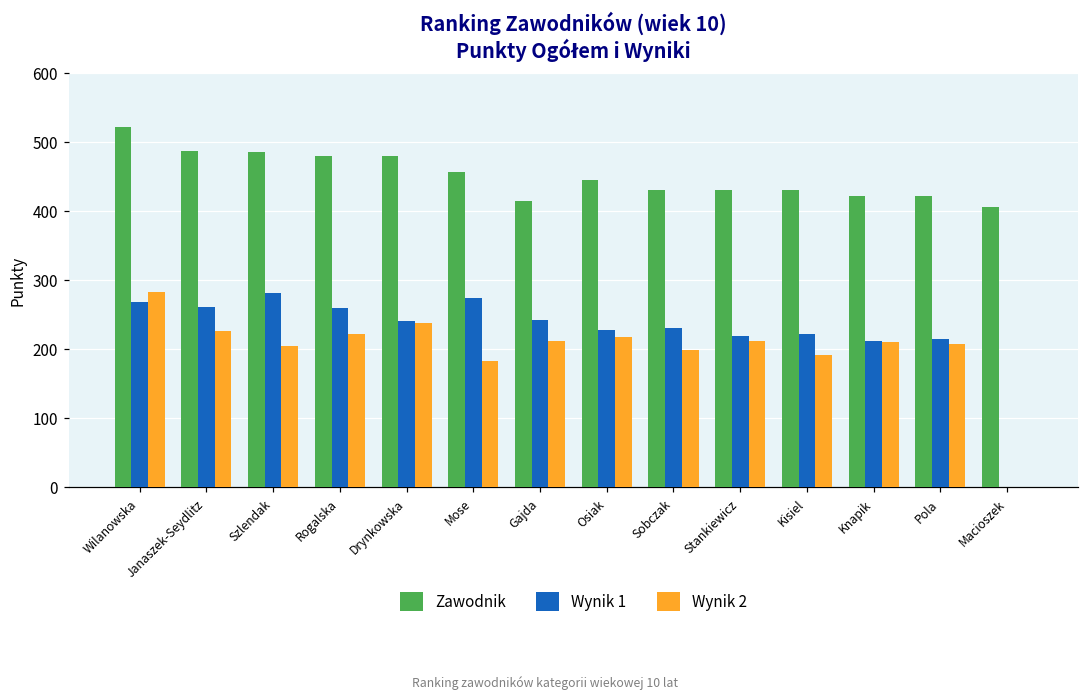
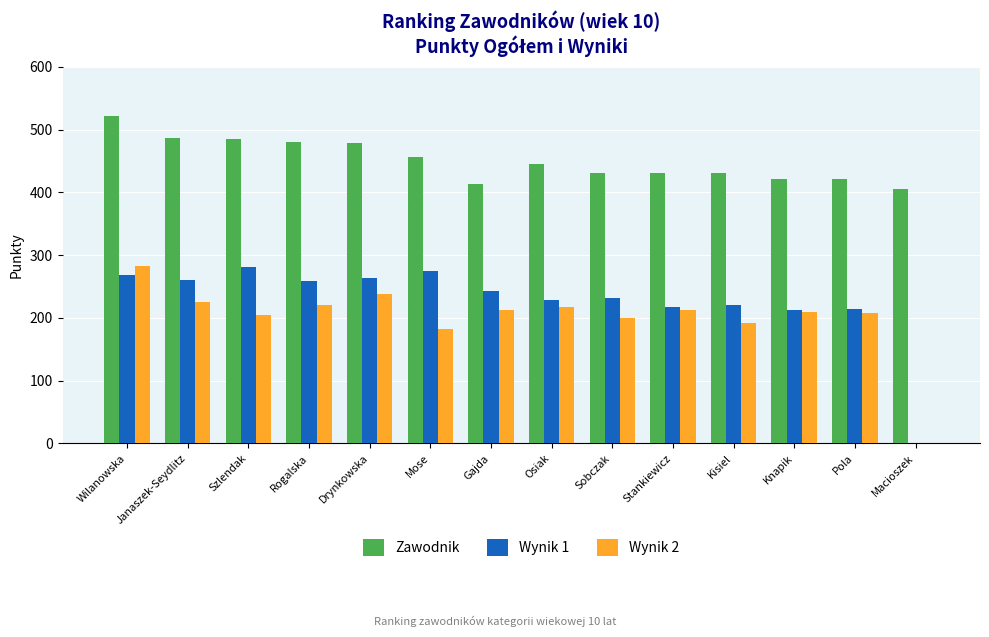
  {
    "Zawodnik": {
      "Wilanowska": 520,
      "Janaszek-Seydlitz": 490,
      "Szlendak": 490,
      "Rogalska": 480,
      "Drynkowska": 480,
      "Mose": 460,
      "Gajda": 410,
      "Osiak": 450,
      "Sobczak": 430,
      "Stankiewicz": 430,
      "Kisiel": 430,
      "Knapik": 420,
      "Pola": 420,
      "Macioszek": 410
    },
    "Wynik 1": {
      "Wilanowska": 270,
      "Janaszek-Seydlitz": 260,
      "Szlendak": 280,
      "Rogalska": 260,
-     "Drynkowska": 240,
+     "Drynkowska": 260,
      "Mose": 270,
      "Gajda": 240,
      "Osiak": 230,
      "Sobczak": 230,
      "Stankiewicz": 220,
      "Kisiel": 220,
      "Knapik": 210,
      "Pola": 210,
      "Macioszek": 0
    },
    "Wynik 2": {
      "Wilanowska": 280,
      "Janaszek-Seydlitz": 230,
      "Szlendak": 200,
      "Rogalska": 220,
      "Drynkowska": 240,
      "Mose": 180,
      "Gajda": 210,
      "Osiak": 220,
      "Sobczak": 200,
      "Stankiewicz": 210,
      "Kisiel": 190,
      "Knapik": 210,
      "Pola": 210,
      "Macioszek": 0
    }
  }
